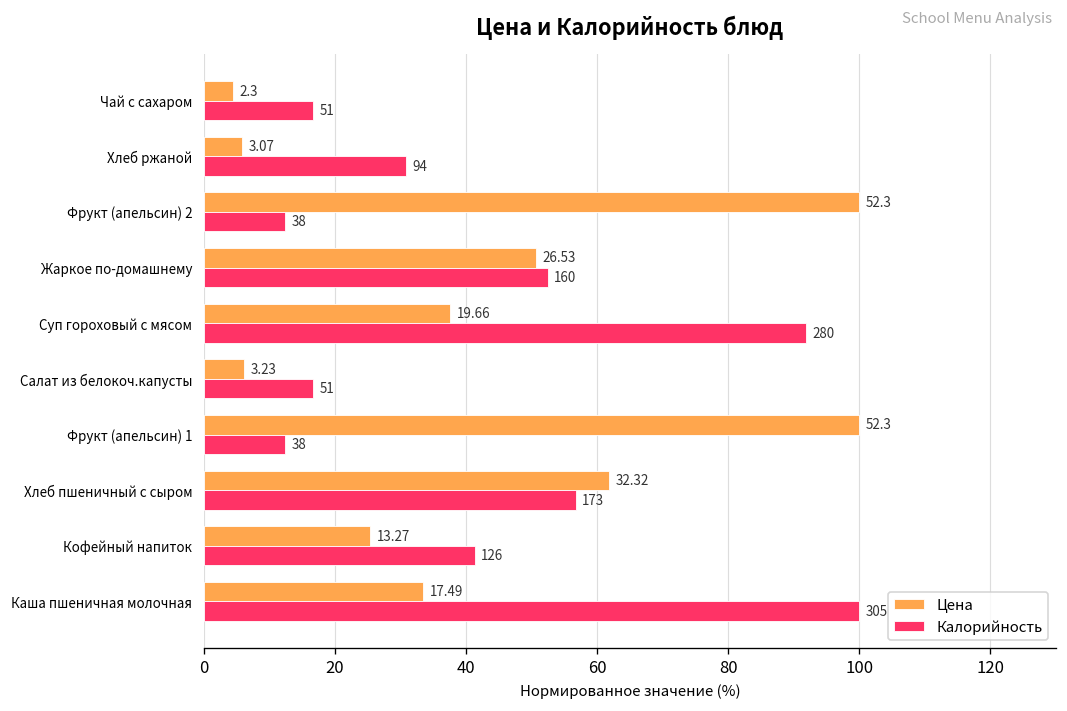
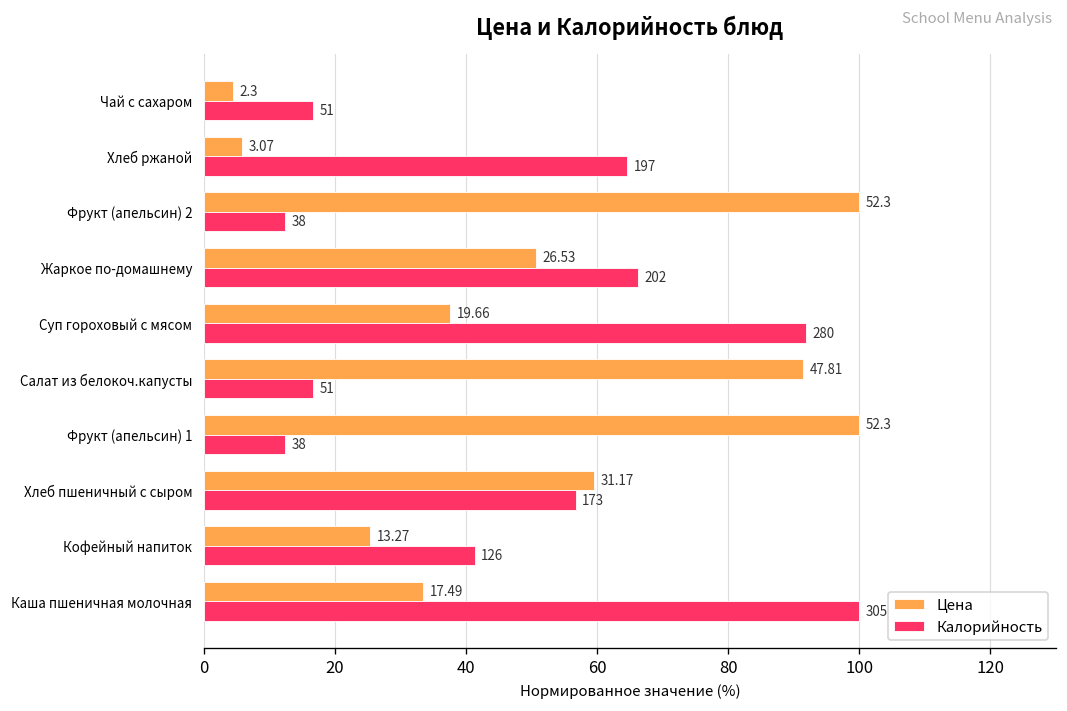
  {
    "Цена": {
-     "Салат из белокоч.капусты": 3.23,
-     "Хлеб пшеничный с сыром": 32.32
+     "Салат из белокоч.капусты": 47.81,
+     "Хлеб пшеничный с сыром": 31.17
    },
    "Калорийность": {
-     "Хлеб ржаной": 94,
-     "Жаркое по-домашнему": 160
+     "Хлеб ржаной": 197,
+     "Жаркое по-домашнему": 202
    }
  }
